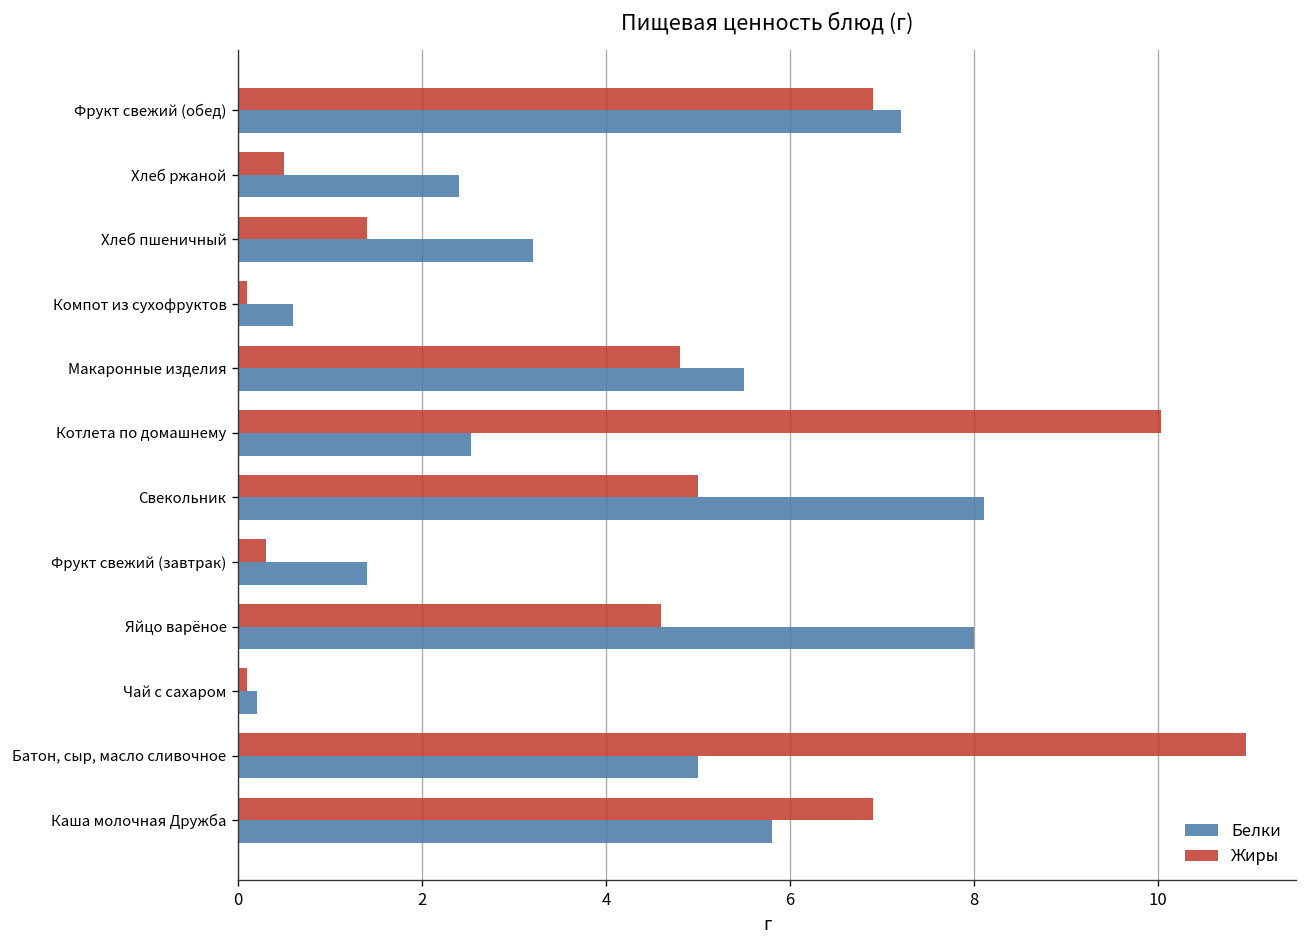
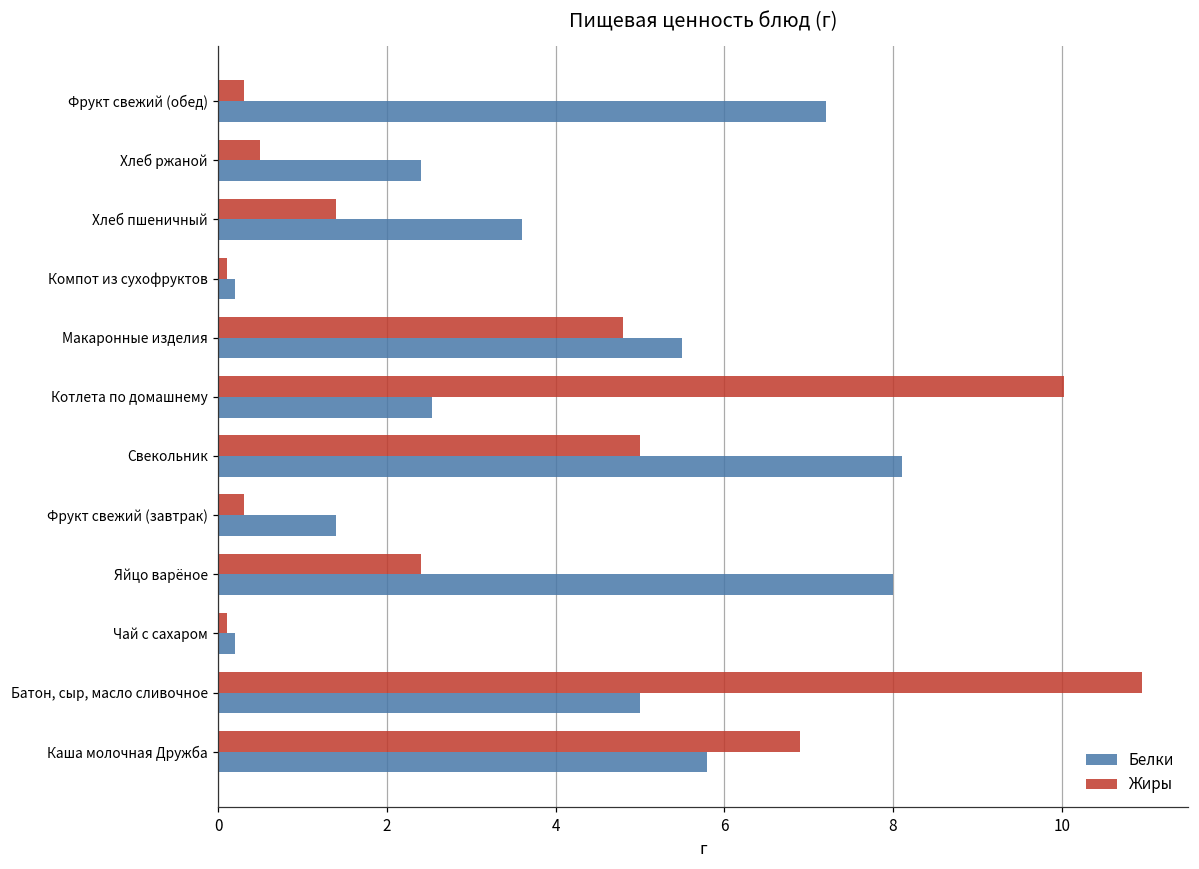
  {
    "Белки": {
      "Фрукт свежий (обед)": 7.2,
      "Хлеб ржаной": 2.4,
-     "Хлеб пшеничный": 3.2,
-     "Компот из сухофруктов": 0.6,
+     "Хлеб пшеничный": 3.6,
+     "Компот из сухофруктов": 0.2,
      "Макаронные изделия": 5.5,
      "Котлета по домашнему": 2.5,
      "Свекольник": 8.1,
      "Фрукт свежий (завтрак)": 1.4,
      "Яйцо варёное": 8.0,
      "Чай с сахаром": 0.2,
      "Батон, сыр, масло сливочное": 5.0,
      "Каша молочная Дружба": 5.8
    },
    "Жиры": {
-     "Фрукт свежий (обед)": 6.9,
+     "Фрукт свежий (обед)": 0.3,
      "Хлеб ржаной": 0.5,
      "Хлеб пшеничный": 1.4,
      "Компот из сухофруктов": 0.1,
      "Макаронные изделия": 4.8,
      "Котлета по домашнему": 10.0,
      "Свекольник": 5.0,
      "Фрукт свежий (завтрак)": 0.3,
-     "Яйцо варёное": 4.6,
+     "Яйцо варёное": 2.4,
      "Чай с сахаром": 0.1,
      "Батон, сыр, масло сливочное": 11.0,
      "Каша молочная Дружба": 6.9
    }
  }
